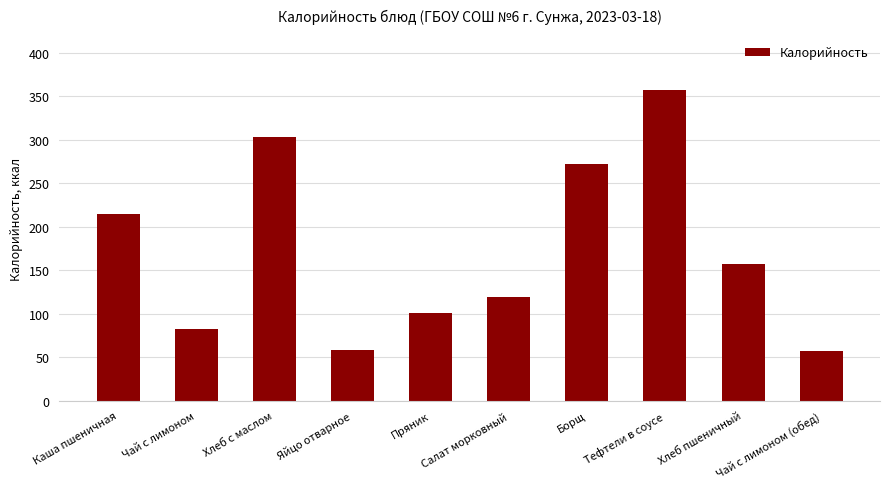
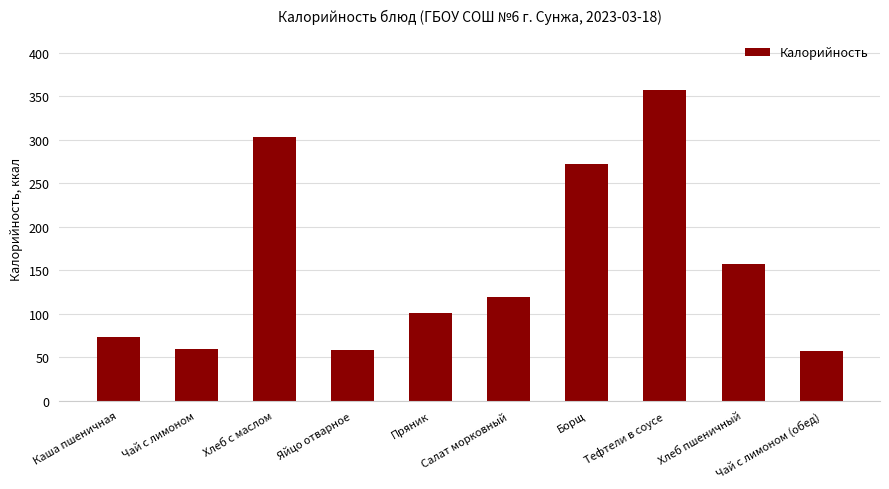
  {
-   "Каша пшеничная": 220,
-   "Чай с лимоном": 80,
+   "Каша пшеничная": 70,
+   "Чай с лимоном": 60,
    "Хлеб с маслом": 300,
    "Яйцо отварное": 60,
    "Пряник": 100,
    "Салат морковный": 120,
    "Борщ": 270,
    "Тефтели в соусе": 360,
    "Хлеб пшеничный": 160,
    "Чай с лимоном (обед)": 60
  }
